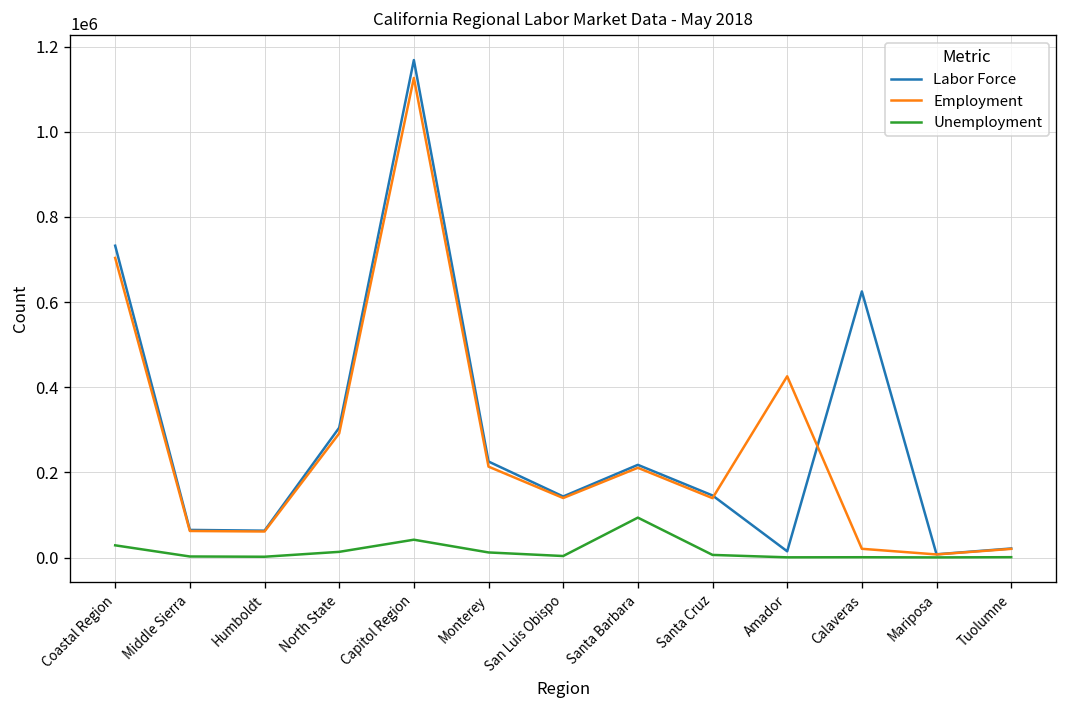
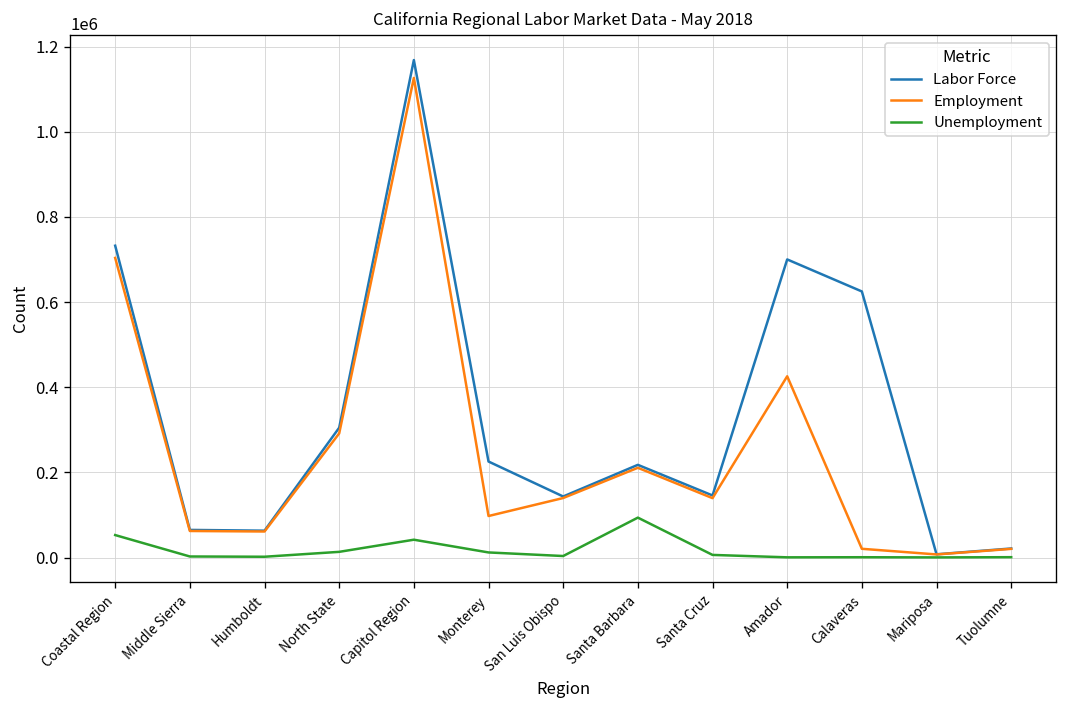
  {
    "Labor Force": {
      "Coastal Region": 730000,
      "North State": 300000,
      "Capitol Region": 1170000,
      "Monterey": 230000,
-     "Amador": 10000,
+     "Amador": 700000,
      "Calaveras": 620000
    },
    "Employment": {
      "Coastal Region": 700000,
      "North State": 290000,
      "Capitol Region": 1130000,
-     "Monterey": 210000,
+     "Monterey": 100000,
      "Amador": 430000,
      "Calaveras": 20000
    },
    "Unemployment": {
-     "Coastal Region": 30000,
+     "Coastal Region": 50000,
      "Middle Sierra": 0,
      "Humboldt": 0,
      "North State": 10000,
      "Capitol Region": 40000,
      "Monterey": 10000,
      "San Luis Obispo": 0,
      "Santa Barbara": 90000,
      "Santa Cruz": 10000,
      "Amador": 0,
      "Calaveras": 0,
      "Tuolumne": 0
    }
  }
